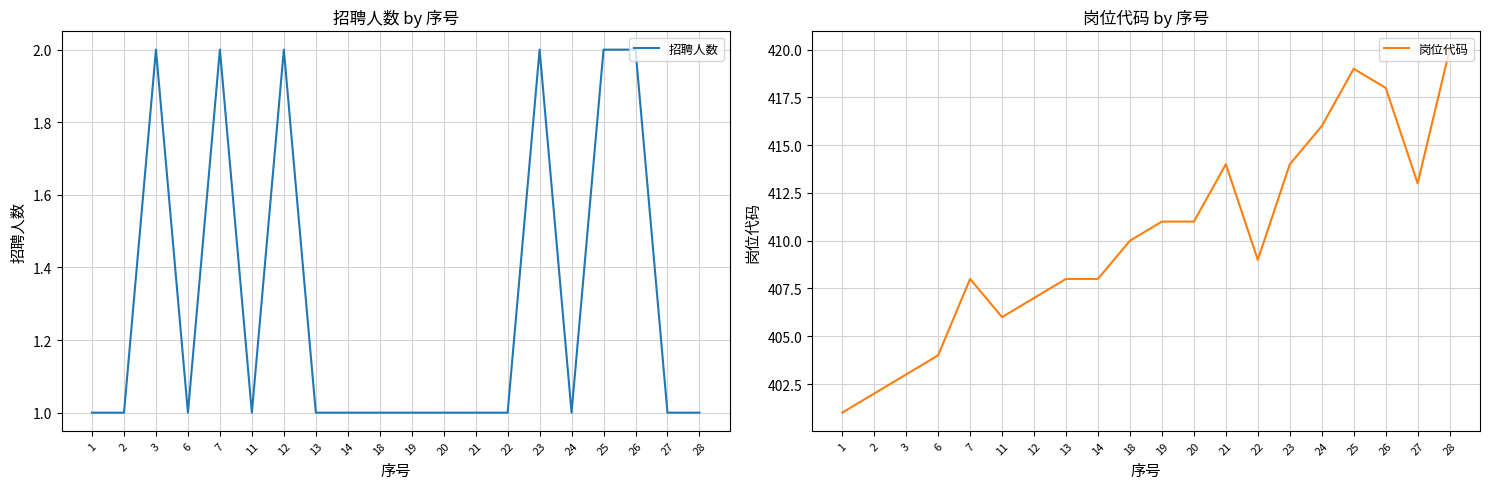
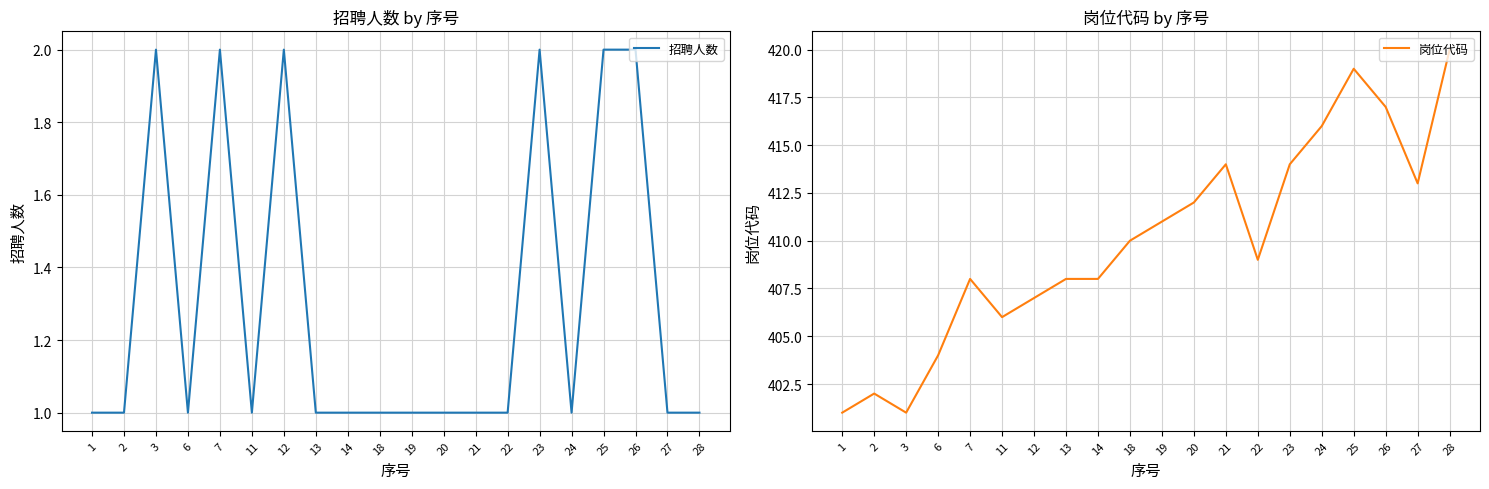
  {
    "招聘人数 by 序号": {
      "1": 1.00,
      "2": 1.00,
      "3": 2.00,
      "6": 1.00,
      "7": 2.00,
      "11": 1.00,
      "12": 2.00,
      "13": 1.00,
      "14": 1.00,
      "18": 1.00,
      "19": 1.00,
      "20": 1.00,
      "21": 1.00,
      "22": 1.00,
      "23": 2.00,
      "24": 1.00,
      "25": 2.00,
      "27": 1.00,
      "28": 1.00
    },
    "岗位代码 by 序号": {
      "1": 401,
      "2": 402,
-     "3": 403,
+     "3": 401,
      "6": 404,
      "7": 408,
      "11": 406,
      "12": 407,
      "13": 408,
      "14": 408,
      "18": 410,
      "19": 411,
-     "20": 411,
+     "20": 412,
      "21": 414,
      "22": 409,
      "23": 414,
      "24": 416,
      "25": 419,
-     "26": 418,
+     "26": 417,
      "27": 413
    }
  }
